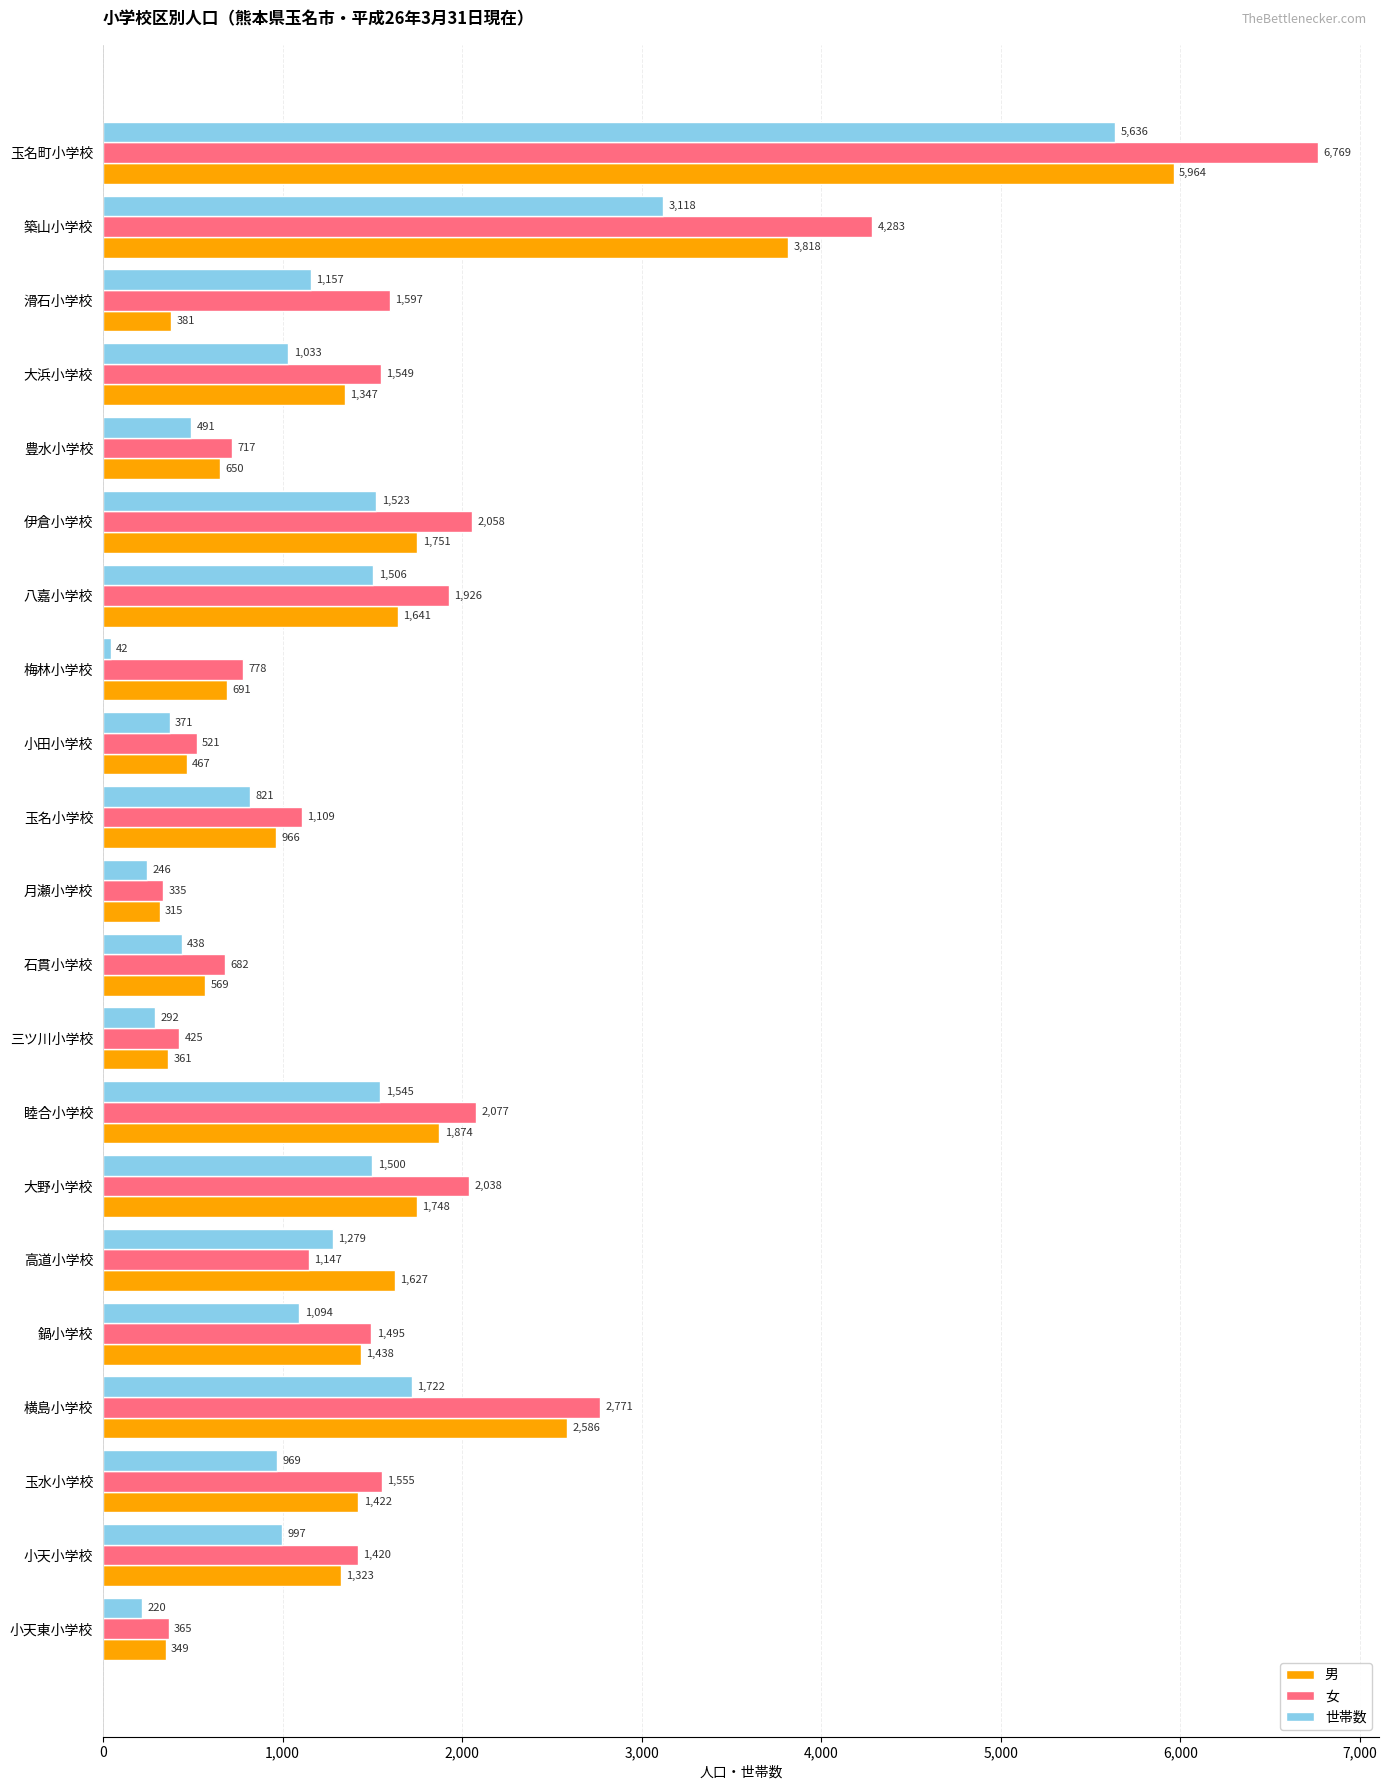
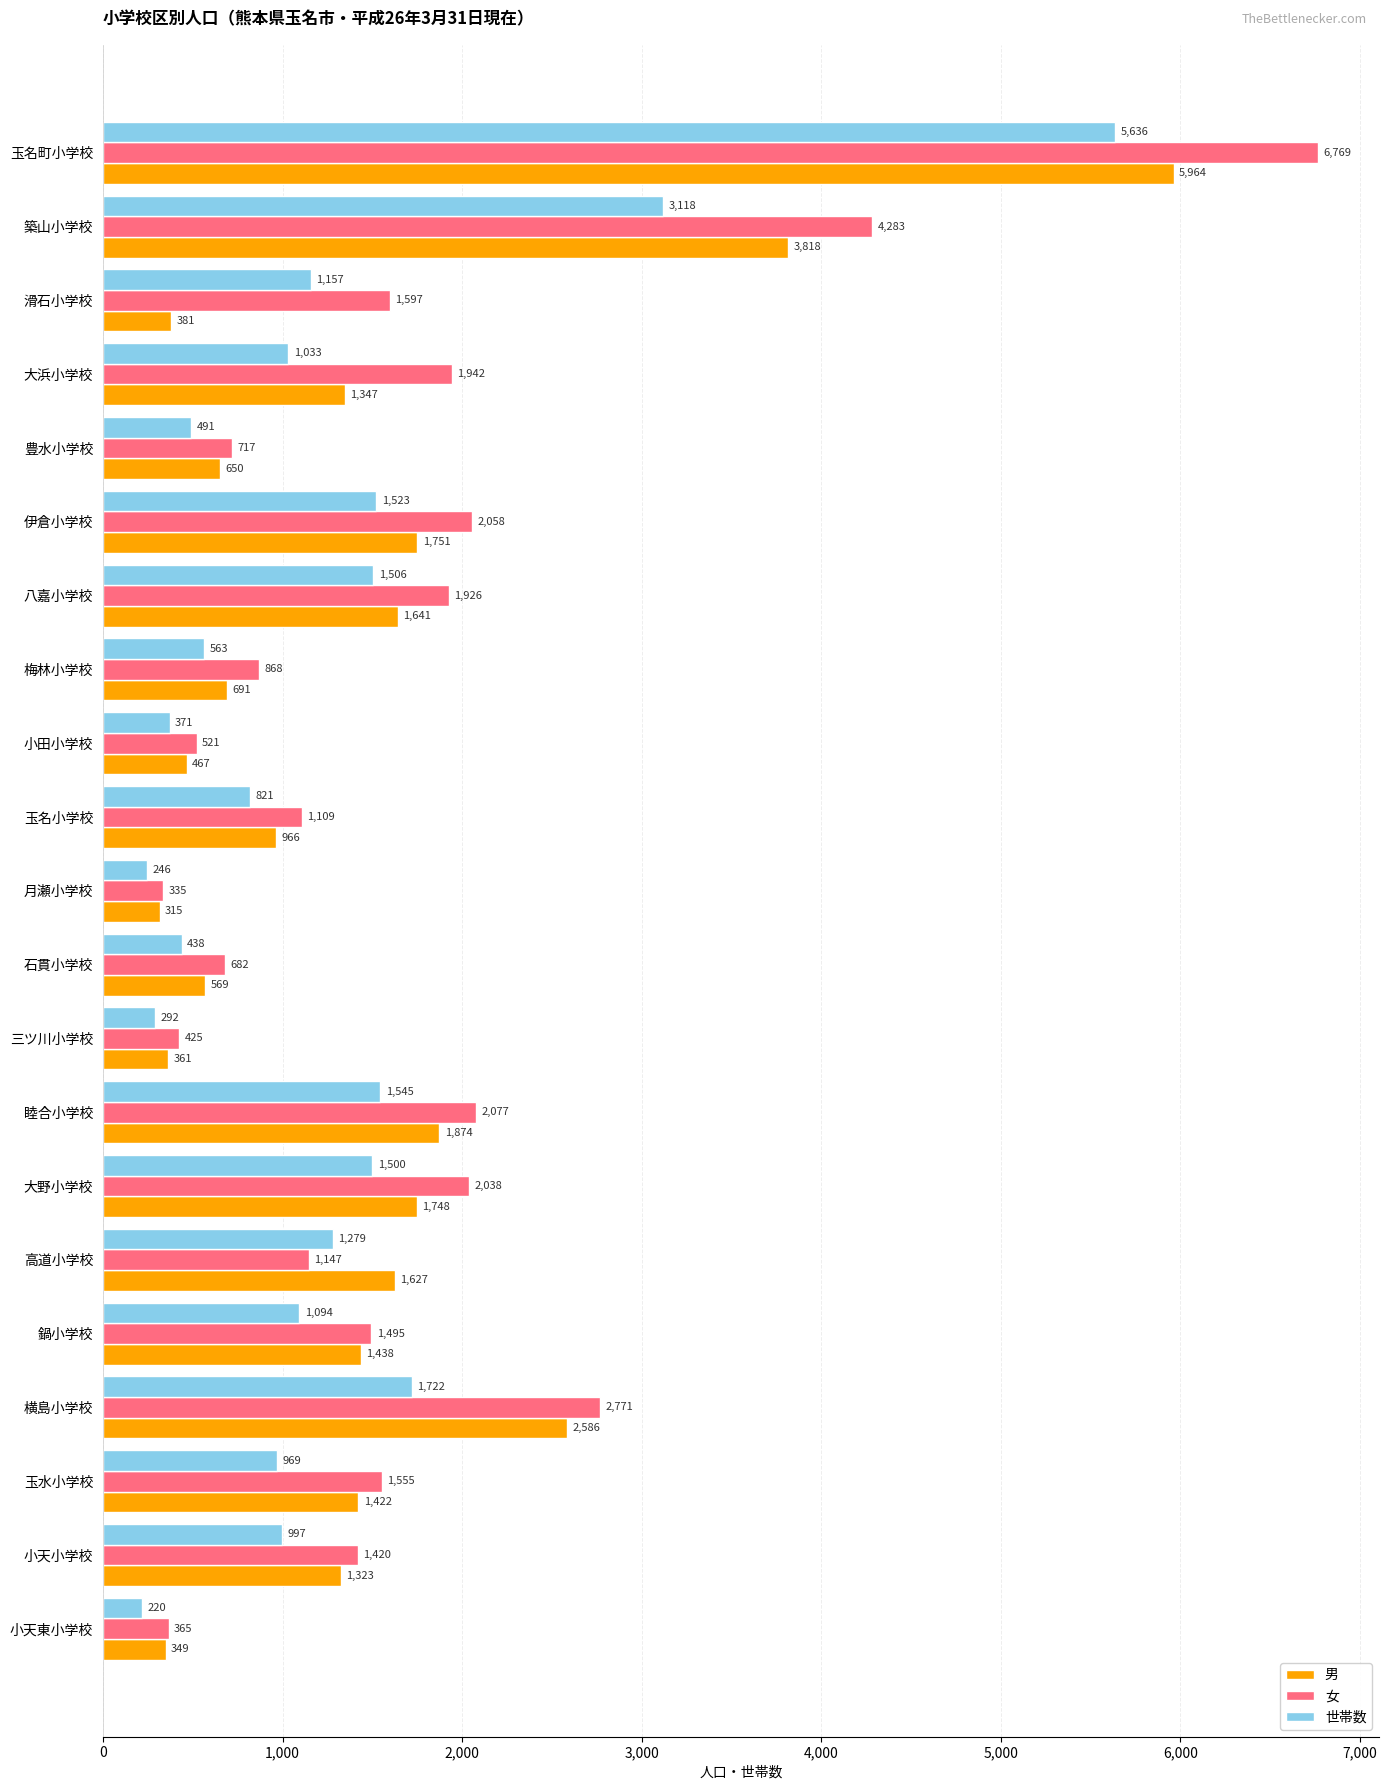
  {
    "男": {
      "玉名町小学校": "5,964",
      "築山小学校": "3,818",
      "滑石小学校": "381",
      "大浜小学校": "1,347",
      "豊水小学校": "650",
      "伊倉小学校": "1,751",
      "八嘉小学校": "1,641",
      "梅林小学校": "691",
      "小田小学校": "467",
      "玉名小学校": "966",
      "月瀬小学校": "315",
      "石貫小学校": "569",
      "三ツ川小学校": "361",
      "睦合小学校": "1,874",
      "大野小学校": "1,748",
      "高道小学校": "1,627",
      "鍋小学校": "1,438",
      "横島小学校": "2,586",
      "玉水小学校": "1,422",
      "小天小学校": "1,323",
      "小天東小学校": "349"
    },
    "女": {
      "玉名町小学校": "6,769",
      "築山小学校": "4,283",
      "滑石小学校": "1,597",
-     "大浜小学校": "1,549",
+     "大浜小学校": "1,942",
      "豊水小学校": "717",
      "伊倉小学校": "2,058",
      "八嘉小学校": "1,926",
-     "梅林小学校": "778",
+     "梅林小学校": "868",
      "小田小学校": "521",
      "玉名小学校": "1,109",
      "月瀬小学校": "335",
      "石貫小学校": "682",
      "三ツ川小学校": "425",
      "睦合小学校": "2,077",
      "大野小学校": "2,038",
      "高道小学校": "1,147",
      "鍋小学校": "1,495",
      "横島小学校": "2,771",
      "玉水小学校": "1,555",
      "小天小学校": "1,420",
      "小天東小学校": "365"
    },
    "世帯数": {
      "玉名町小学校": "5,636",
      "築山小学校": "3,118",
      "滑石小学校": "1,157",
      "大浜小学校": "1,033",
      "豊水小学校": "491",
      "伊倉小学校": "1,523",
      "八嘉小学校": "1,506",
-     "梅林小学校": "42",
+     "梅林小学校": "563",
      "小田小学校": "371",
      "玉名小学校": "821",
      "月瀬小学校": "246",
      "石貫小学校": "438",
      "三ツ川小学校": "292",
      "睦合小学校": "1,545",
      "大野小学校": "1,500",
      "高道小学校": "1,279",
      "鍋小学校": "1,094",
      "横島小学校": "1,722",
      "玉水小学校": "969",
      "小天小学校": "997",
      "小天東小学校": "220"
    }
  }
